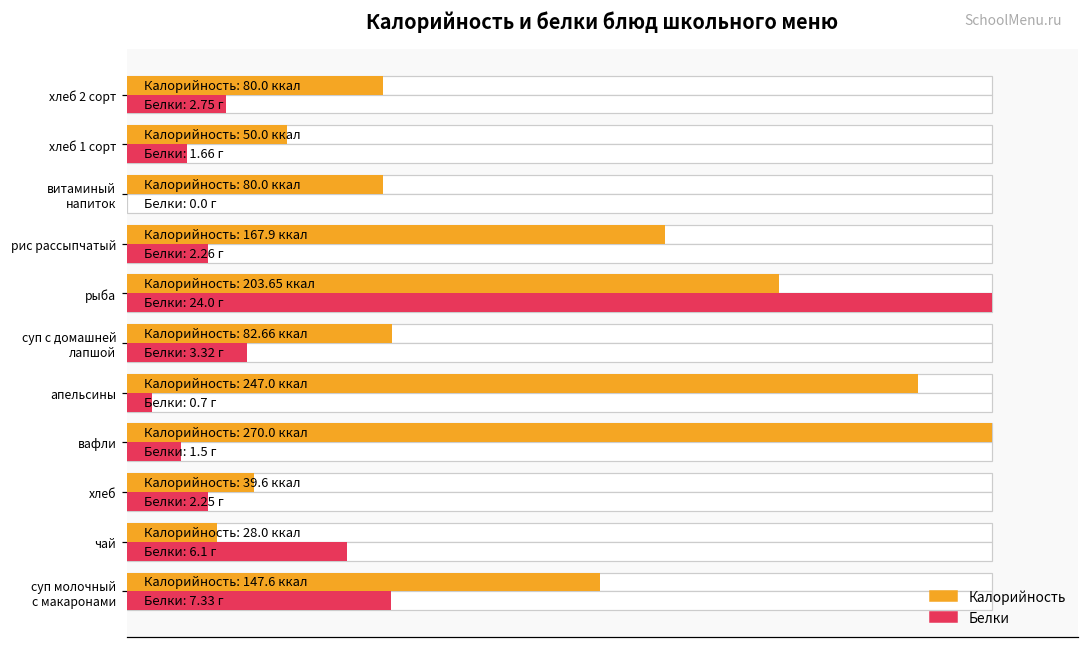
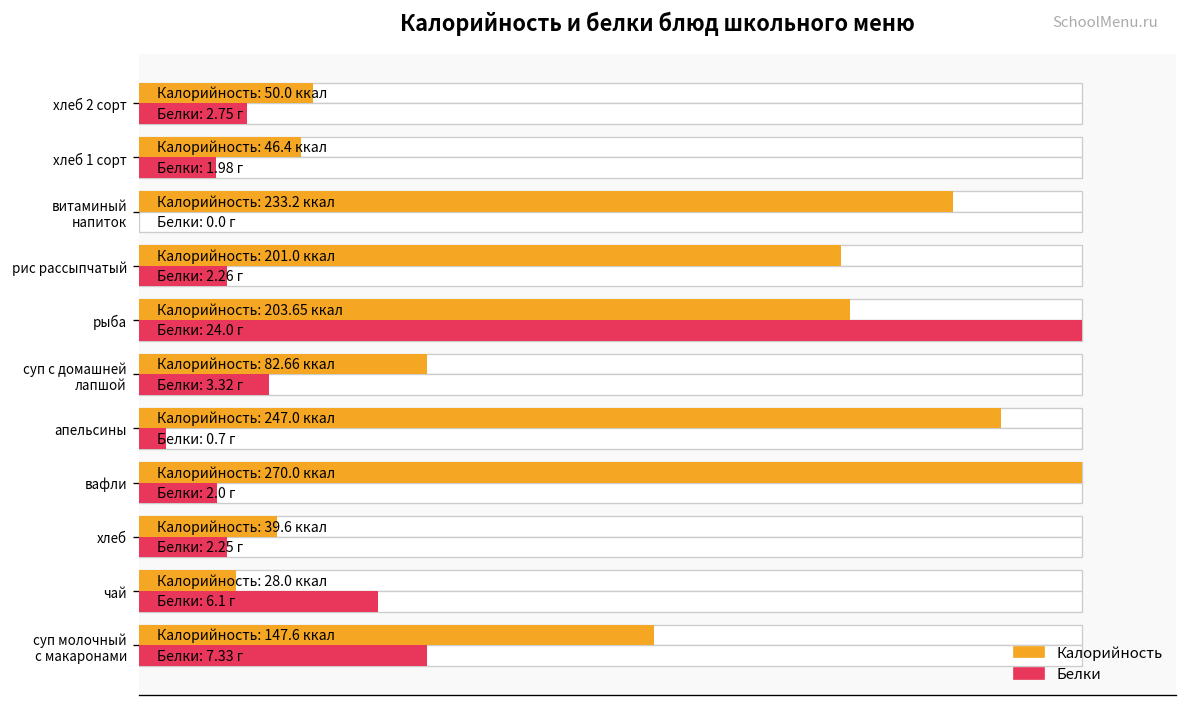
  {
    "Калорийность": {
-     "хлеб 2 сорт": 80.0,
-     "хлеб 1 сорт": 50.0,
-     "витаминый напиток": 80.0,
-     "рис рассыпчатый": 167.9
+     "хлеб 2 сорт": 50.0,
+     "хлеб 1 сорт": 46.4,
+     "витаминый напиток": 233.2,
+     "рис рассыпчатый": 201.0
    },
    "Белки": {
-     "хлеб 1 сорт": 1.66,
+     "хлеб 1 сорт": 1.98,
      "витаминый напиток": 0.0,
-     "вафли": 1.5
+     "вафли": 2.0
    }
  }
